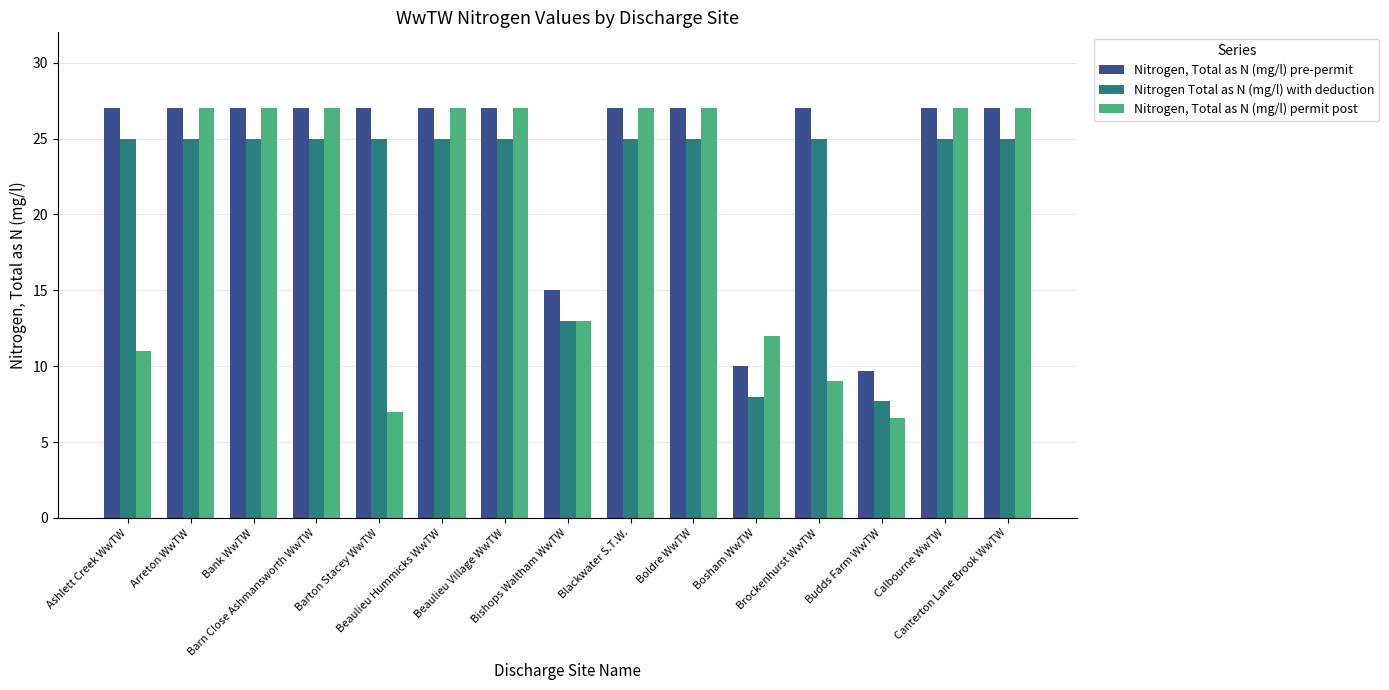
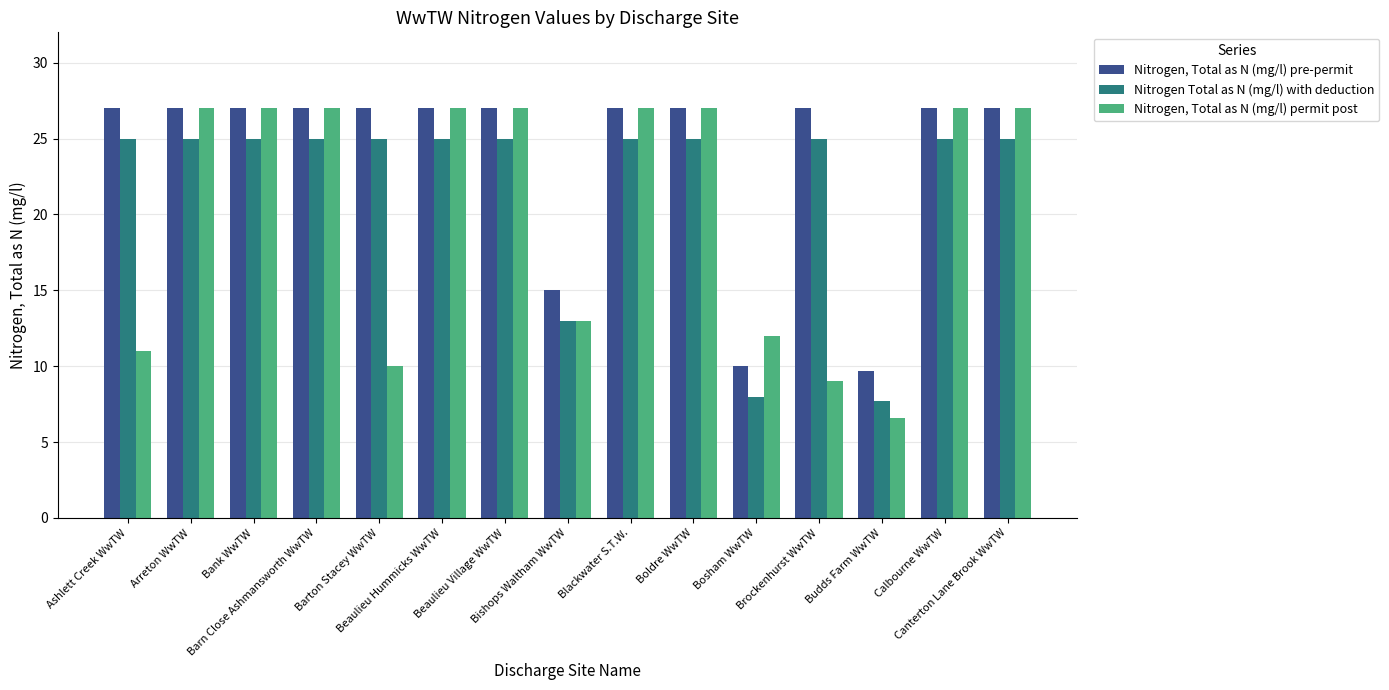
  {
    "Nitrogen, Total as N (mg/l) permit post": {
      "Ashlett Creek WwTW": 11,
      "Arreton WwTW": 27,
      "Bank WwTW": 27,
      "Barn Close Ashmansworth WwTW": 27,
-     "Barton Stacey WwTW": 7,
+     "Barton Stacey WwTW": 10,
      "Beaulieu Hummicks WwTW": 27,
      "Beaulieu Village WwTW": 27,
      "Bishops Waltham WwTW": 13,
      "Blackwater S.T.W.": 27,
      "Boldre WwTW": 27,
      "Bosham WwTW": 12,
      "Brockenhurst WwTW": 9,
      "Budds Farm WwTW": 6.6,
      "Calbourne WwTW": 27,
      "Canterton Lane Brook WwTW": 27
    }
  }
